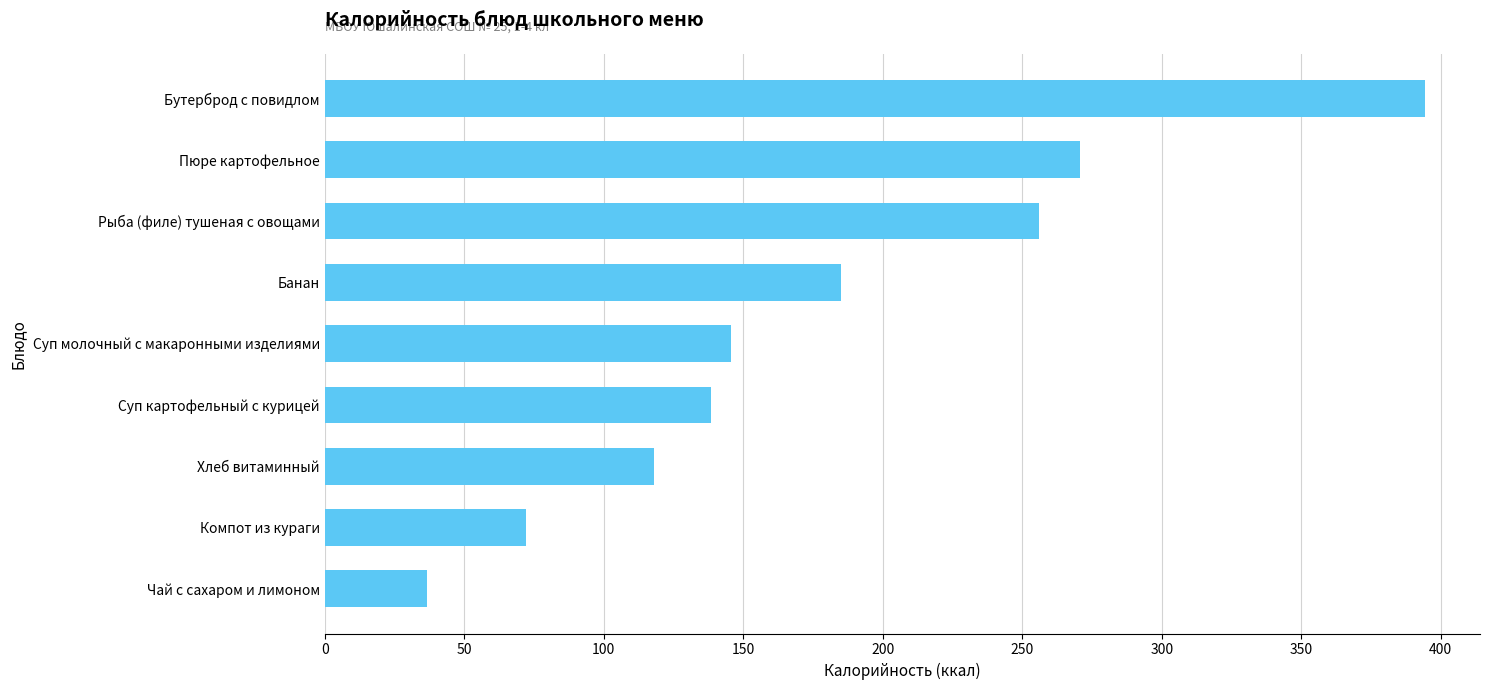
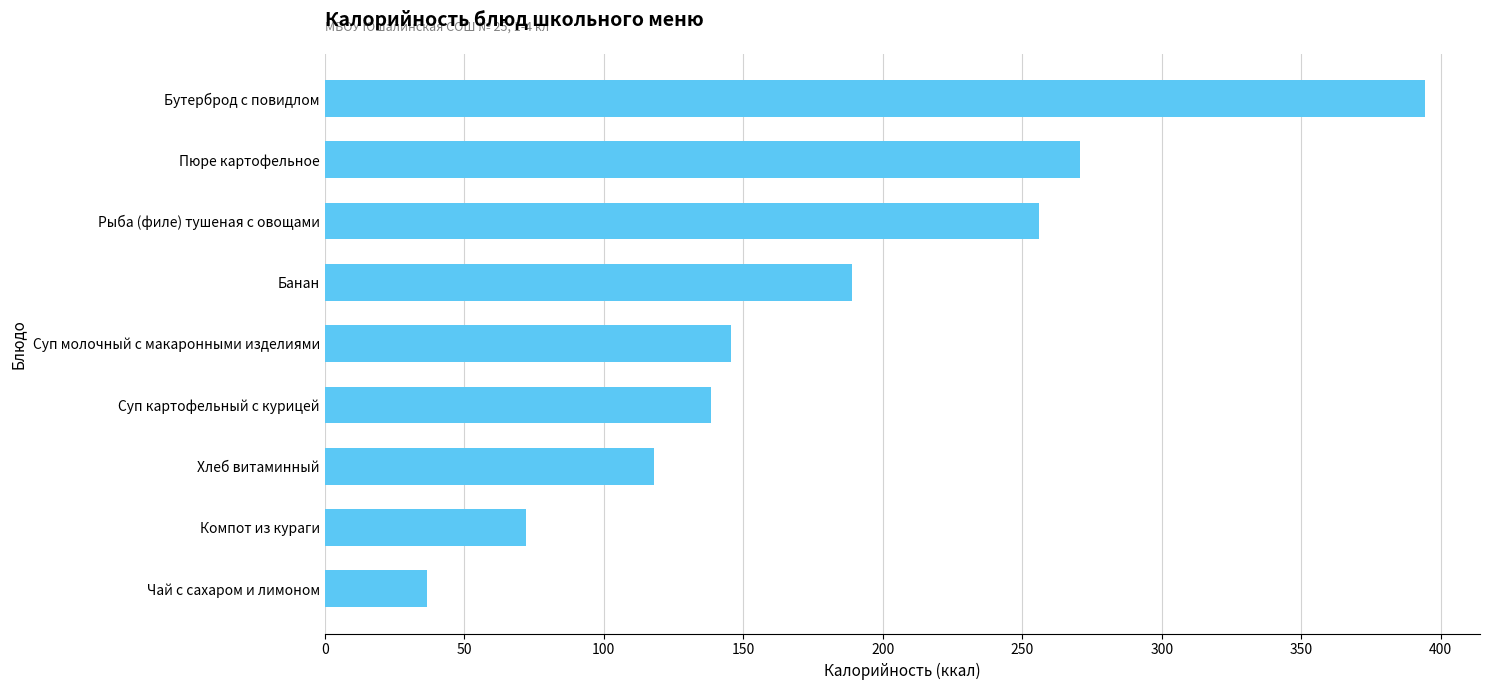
  {
    "Бутерброд с повидлом": 394,
    "Пюре картофельное": 271,
    "Рыба (филе) тушеная с овощами": 256,
-   "Банан": 185,
+   "Банан": 189,
    "Суп молочный с макаронными изделиями": 146,
    "Суп картофельный с курицей": 138,
    "Хлеб витаминный": 118,
    "Компот из кураги": 72,
    "Чай с сахаром и лимоном": 37
  }
